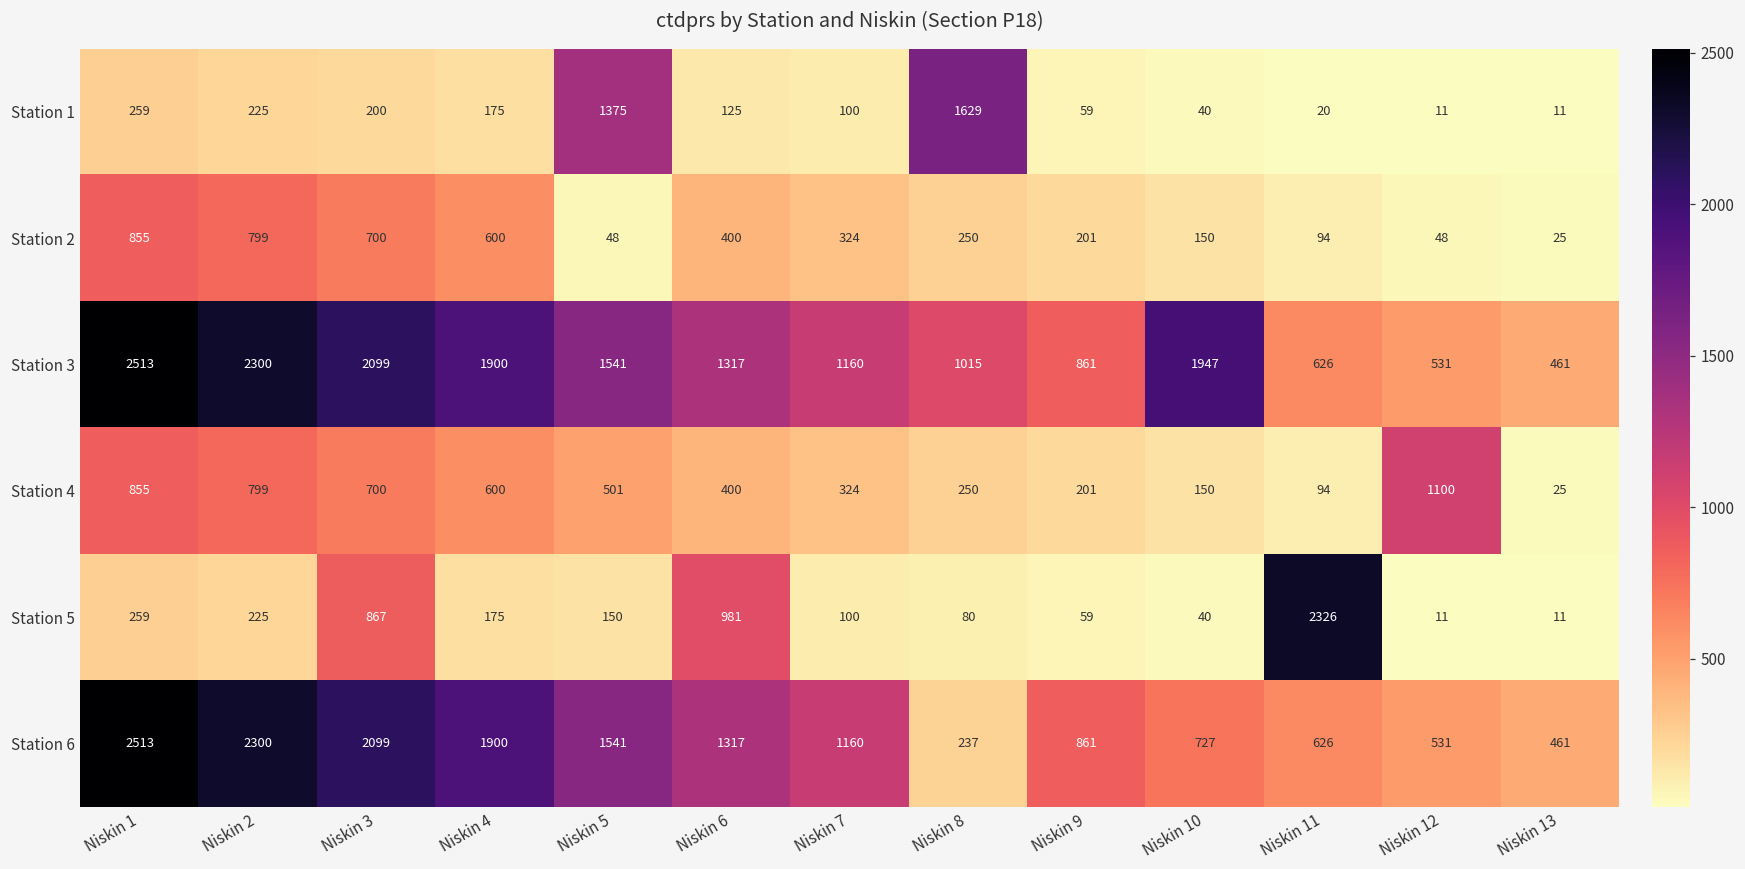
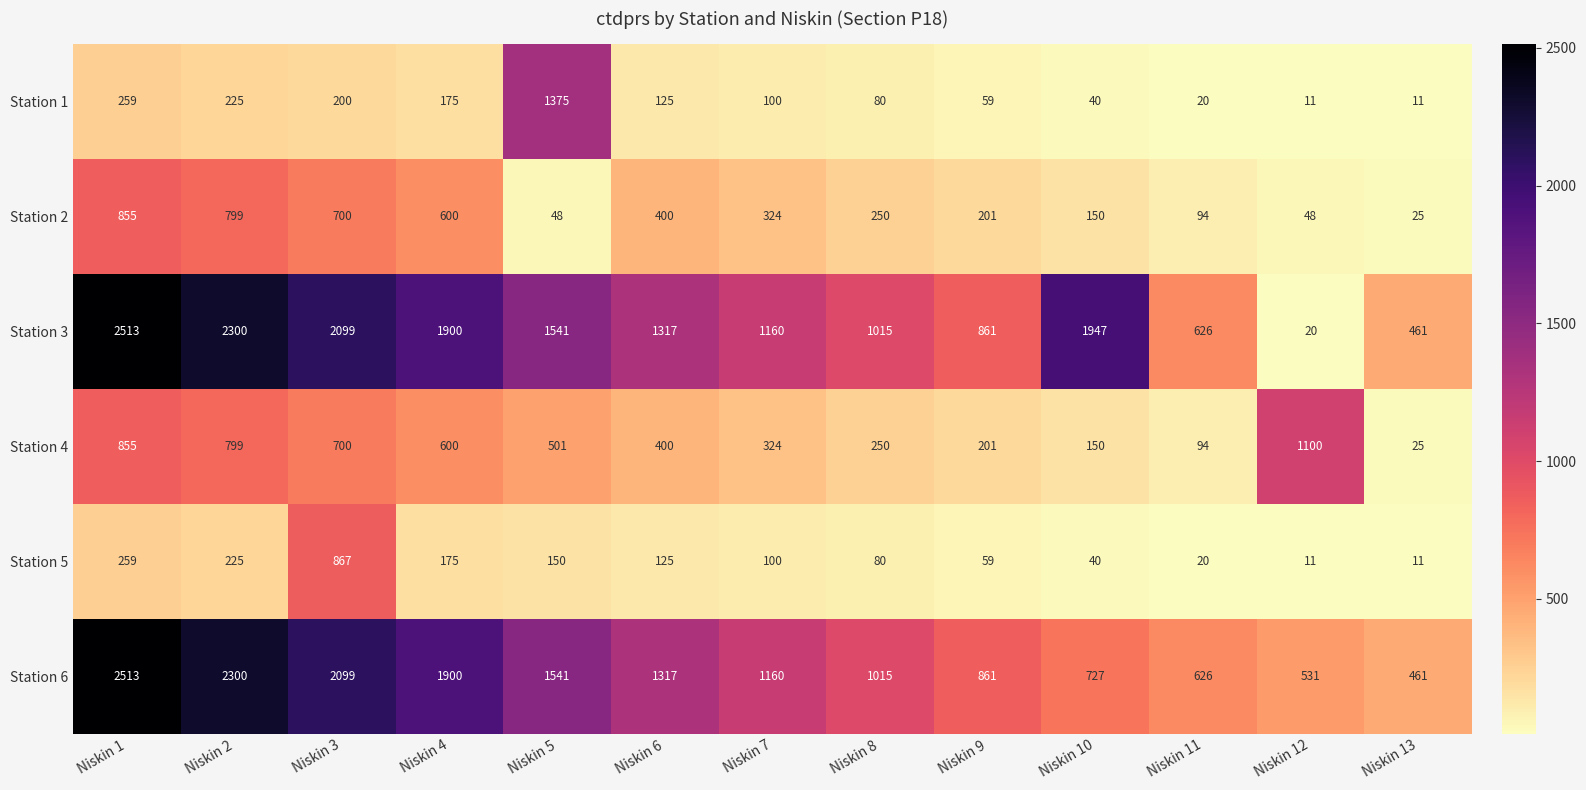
  {
    "Station 1": {
      "Niskin 1": 259,
      "Niskin 2": 225,
      "Niskin 3": 200,
      "Niskin 4": 175,
      "Niskin 5": 1375,
      "Niskin 6": 125,
      "Niskin 7": 100,
-     "Niskin 8": 1629,
+     "Niskin 8": 80,
      "Niskin 9": 59,
      "Niskin 10": 40,
      "Niskin 11": 20,
      "Niskin 12": 11,
      "Niskin 13": 11
    },
    "Station 2": {
      "Niskin 1": 855,
      "Niskin 2": 799,
      "Niskin 3": 700,
      "Niskin 4": 600,
      "Niskin 5": 48,
      "Niskin 6": 400,
      "Niskin 7": 324,
      "Niskin 8": 250,
      "Niskin 9": 201,
      "Niskin 10": 150,
      "Niskin 11": 94,
      "Niskin 12": 48,
      "Niskin 13": 25
    },
    "Station 3": {
      "Niskin 1": 2513,
      "Niskin 2": 2300,
      "Niskin 3": 2099,
      "Niskin 4": 1900,
      "Niskin 5": 1541,
      "Niskin 6": 1317,
      "Niskin 7": 1160,
      "Niskin 8": 1015,
      "Niskin 9": 861,
      "Niskin 10": 1947,
      "Niskin 11": 626,
-     "Niskin 12": 531,
+     "Niskin 12": 20,
      "Niskin 13": 461
    },
    "Station 4": {
      "Niskin 1": 855,
      "Niskin 2": 799,
      "Niskin 3": 700,
      "Niskin 4": 600,
      "Niskin 5": 501,
      "Niskin 6": 400,
      "Niskin 7": 324,
      "Niskin 8": 250,
      "Niskin 9": 201,
      "Niskin 10": 150,
      "Niskin 11": 94,
      "Niskin 12": 1100,
      "Niskin 13": 25
    },
    "Station 5": {
      "Niskin 1": 259,
      "Niskin 2": 225,
      "Niskin 3": 867,
      "Niskin 4": 175,
      "Niskin 5": 150,
-     "Niskin 6": 981,
+     "Niskin 6": 125,
      "Niskin 7": 100,
      "Niskin 8": 80,
      "Niskin 9": 59,
      "Niskin 10": 40,
-     "Niskin 11": 2326,
+     "Niskin 11": 20,
      "Niskin 12": 11,
      "Niskin 13": 11
    },
    "Station 6": {
      "Niskin 1": 2513,
      "Niskin 2": 2300,
      "Niskin 3": 2099,
      "Niskin 4": 1900,
      "Niskin 5": 1541,
      "Niskin 6": 1317,
      "Niskin 7": 1160,
-     "Niskin 8": 237,
+     "Niskin 8": 1015,
      "Niskin 9": 861,
      "Niskin 10": 727,
      "Niskin 11": 626,
      "Niskin 12": 531,
      "Niskin 13": 461
    }
  }
